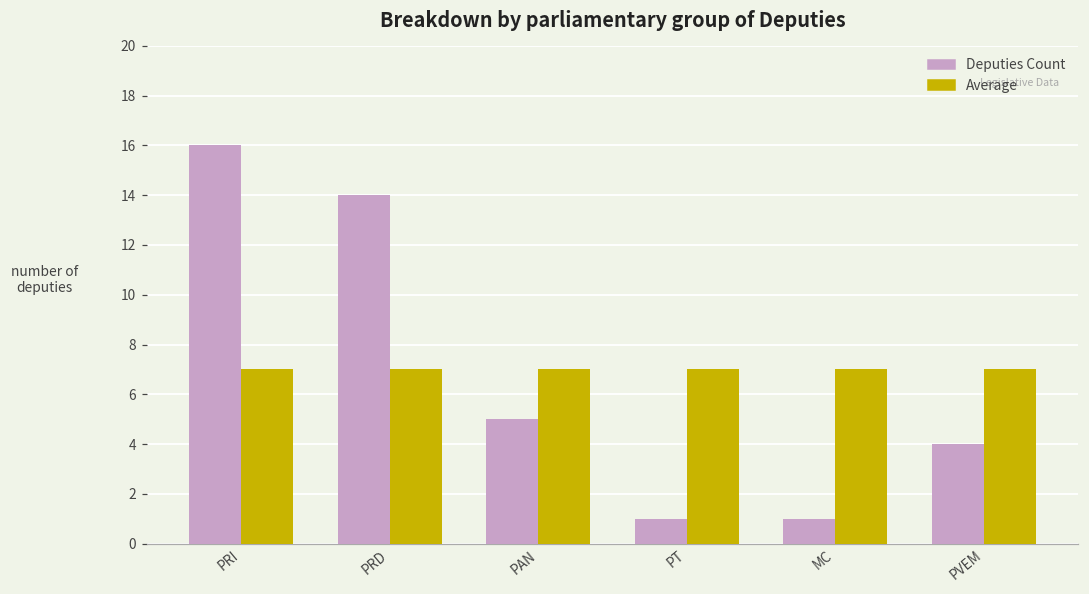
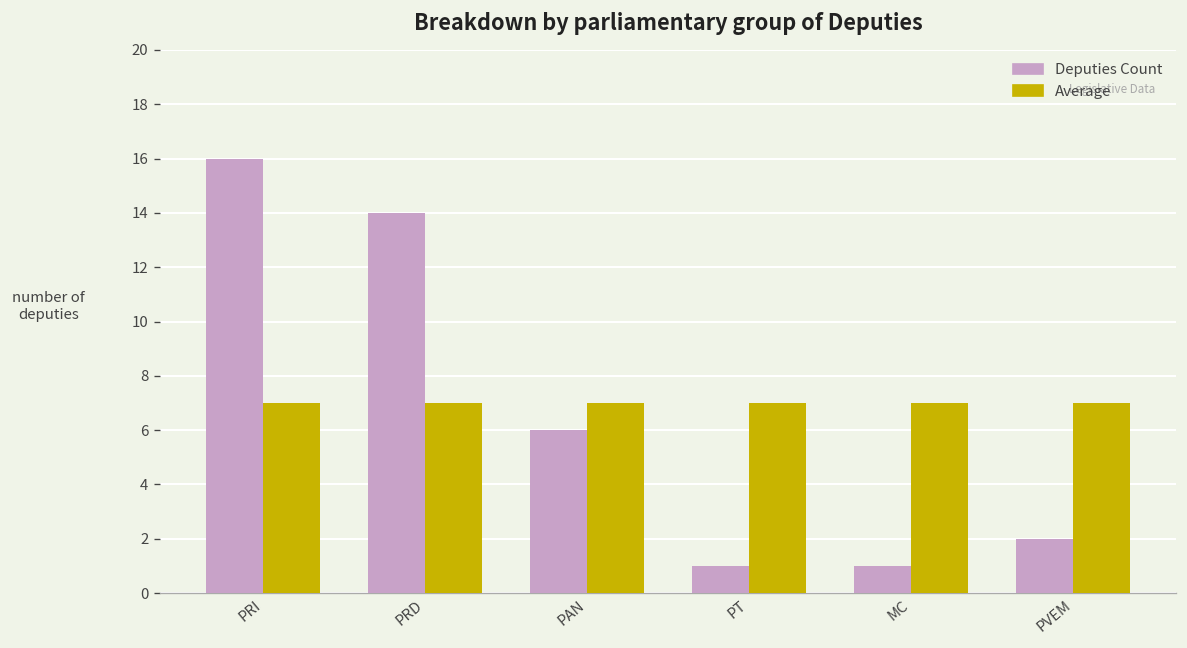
  {
    "Deputies Count": {
      "PRI": 16,
      "PRD": 14,
-     "PAN": 5,
+     "PAN": 6,
      "PT": 1,
      "MC": 1,
-     "PVEM": 4
+     "PVEM": 2
    },
    "Average": {
      "PRI": 7,
      "PRD": 7,
      "PAN": 7,
      "PT": 7,
      "MC": 7,
      "PVEM": 7
    }
  }
